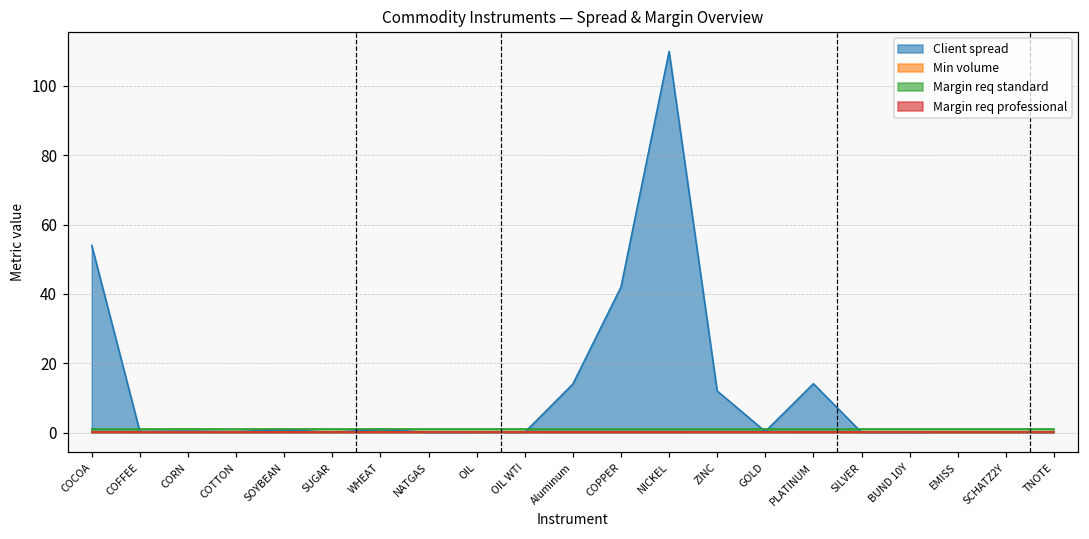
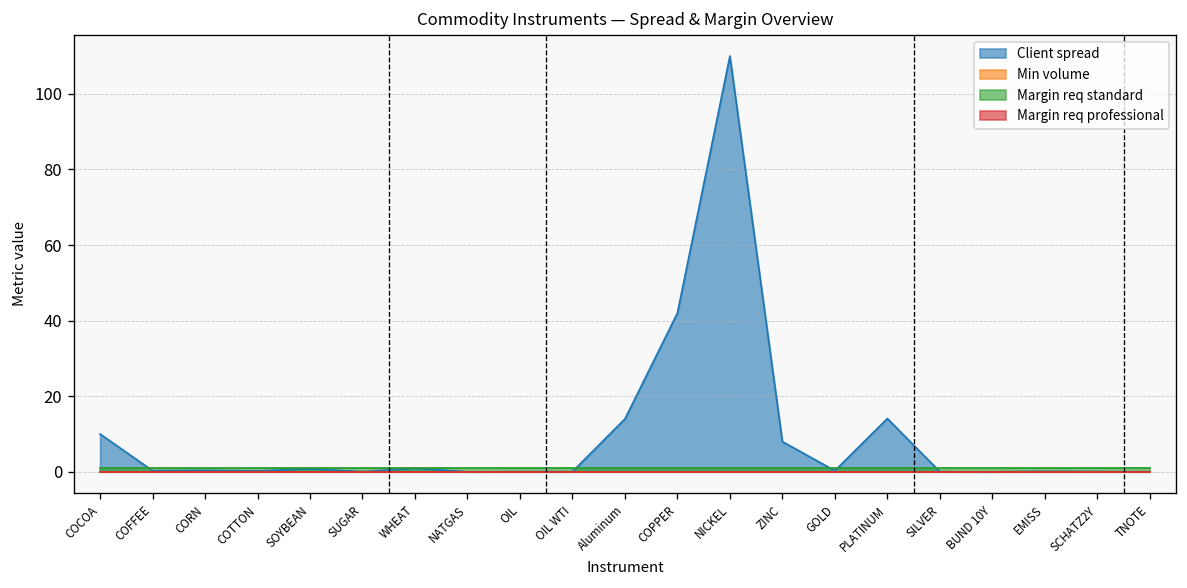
  {
    "Client spread": {
-     "COCOA": 54,
+     "COCOA": 10,
      "Aluminum": 14,
      "COPPER": 42,
      "NICKEL": 110,
-     "ZINC": 12,
+     "ZINC": 8,
      "PLATINUM": 14
    },
    "Margin req professional": {
      "COCOA": 0,
      "WHEAT": 0,
      "Aluminum": 0,
      "COPPER": 0,
      "NICKEL": 0,
      "ZINC": 0,
      "PLATINUM": 0
    },
    "Margin req standard": {
      "COCOA": 1,
      "SUGAR": 1,
      "NATGAS": 1,
      "OIL": 1,
      "OIL WTI": 1,
      "Aluminum": 1,
      "COPPER": 1,
      "NICKEL": 1,
      "ZINC": 1,
      "PLATINUM": 1,
      "SILVER": 1,
      "BUND 10Y": 1,
      "EMISS": 1,
      "SCHATZ2Y": 1,
      "TNOTE": 1
    }
  }
